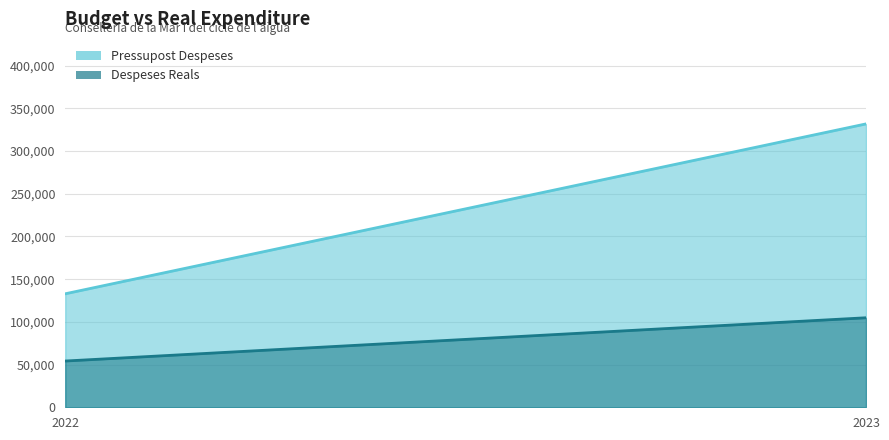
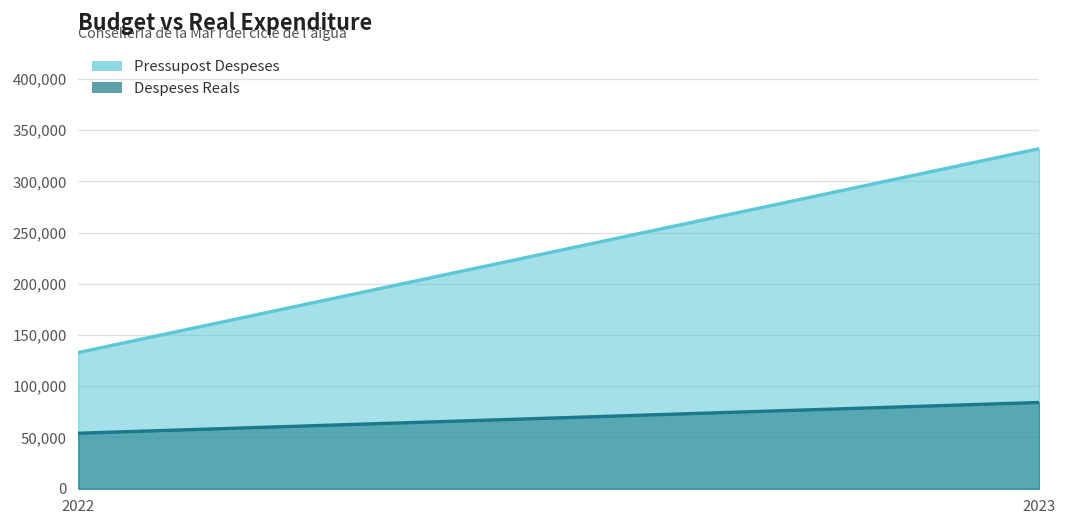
  {
    "Pressupost Despeses": {
      "2022": "130,000",
      "2023": "330,000"
    },
    "Despeses Reals": {
      "2022": "50,000",
-     "2023": "100,000"
+     "2023": "80,000"
    }
  }
